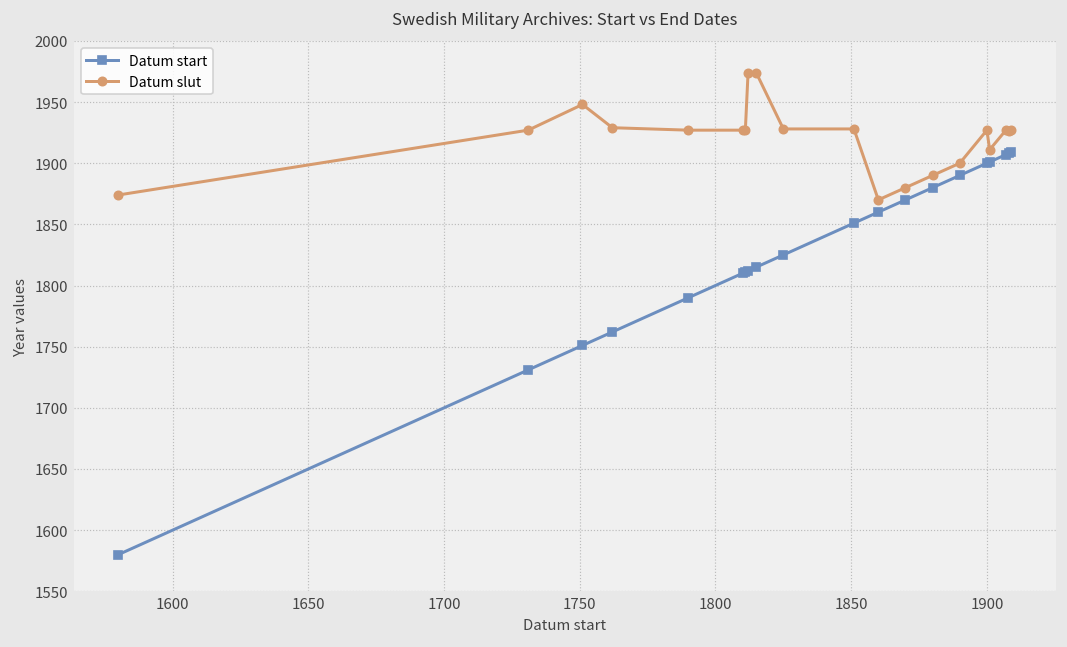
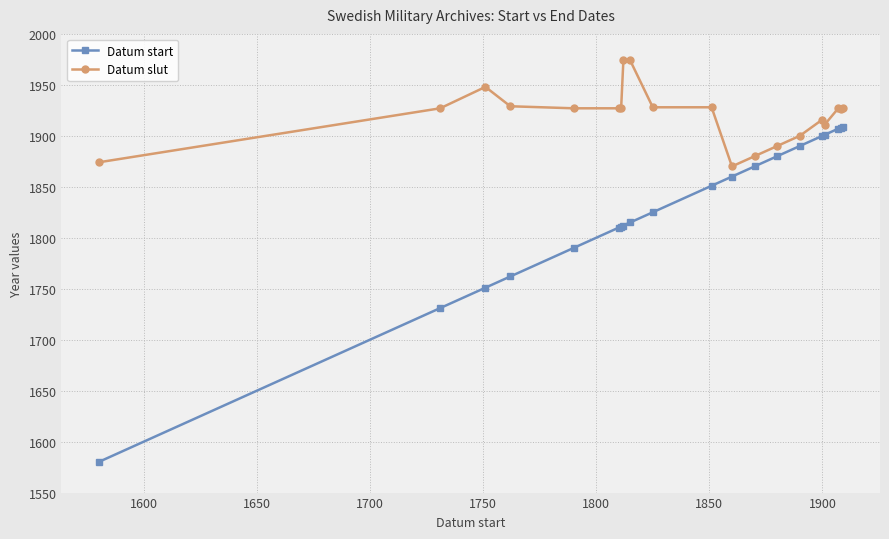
  {
    "Datum start": {
      "1900": 1900
    },
    "Datum slut": {
-     "1900": 1927
+     "1900": 1916
    }
  }
